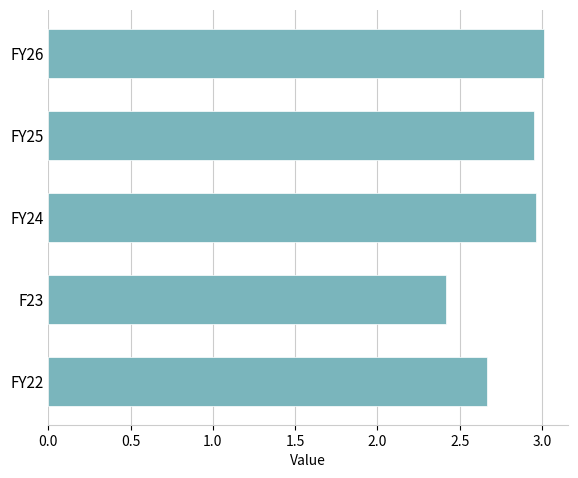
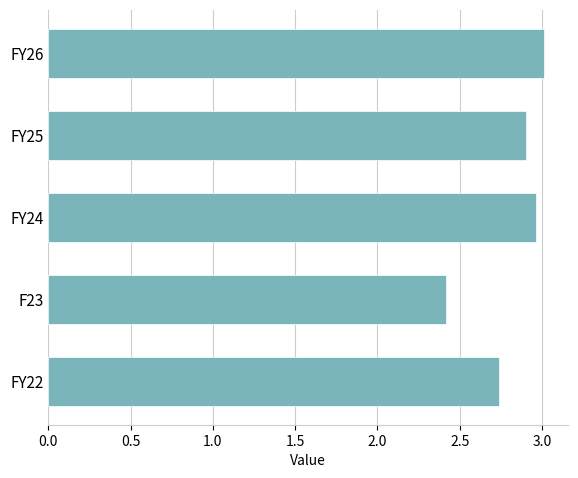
  {
    "FY26": 3.01,
-   "FY25": 2.95,
+   "FY25": 2.90,
    "FY24": 2.96,
    "F23": 2.42,
-   "FY22": 2.67
+   "FY22": 2.74
  }
